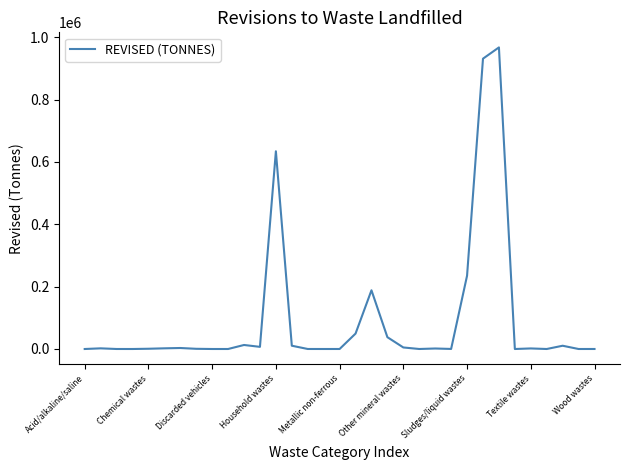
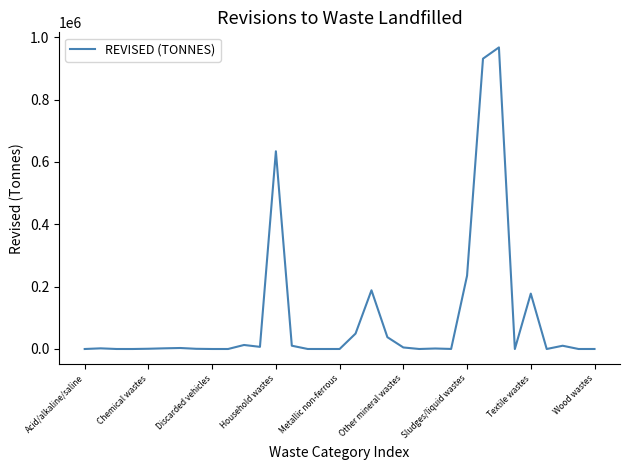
  {
    "Acid/alkaline/saline": 0,
    "Chemical wastes": 0,
    "Discarded vehicles": 0,
    "Household wastes": 630000,
    "Metallic non-ferrous": 0,
    "Other mineral wastes": 0,
    "Sludges/liquid wastes": 240000,
-   "Textile wastes": 0,
+   "Textile wastes": 180000,
    "Wood wastes": 0
  }
